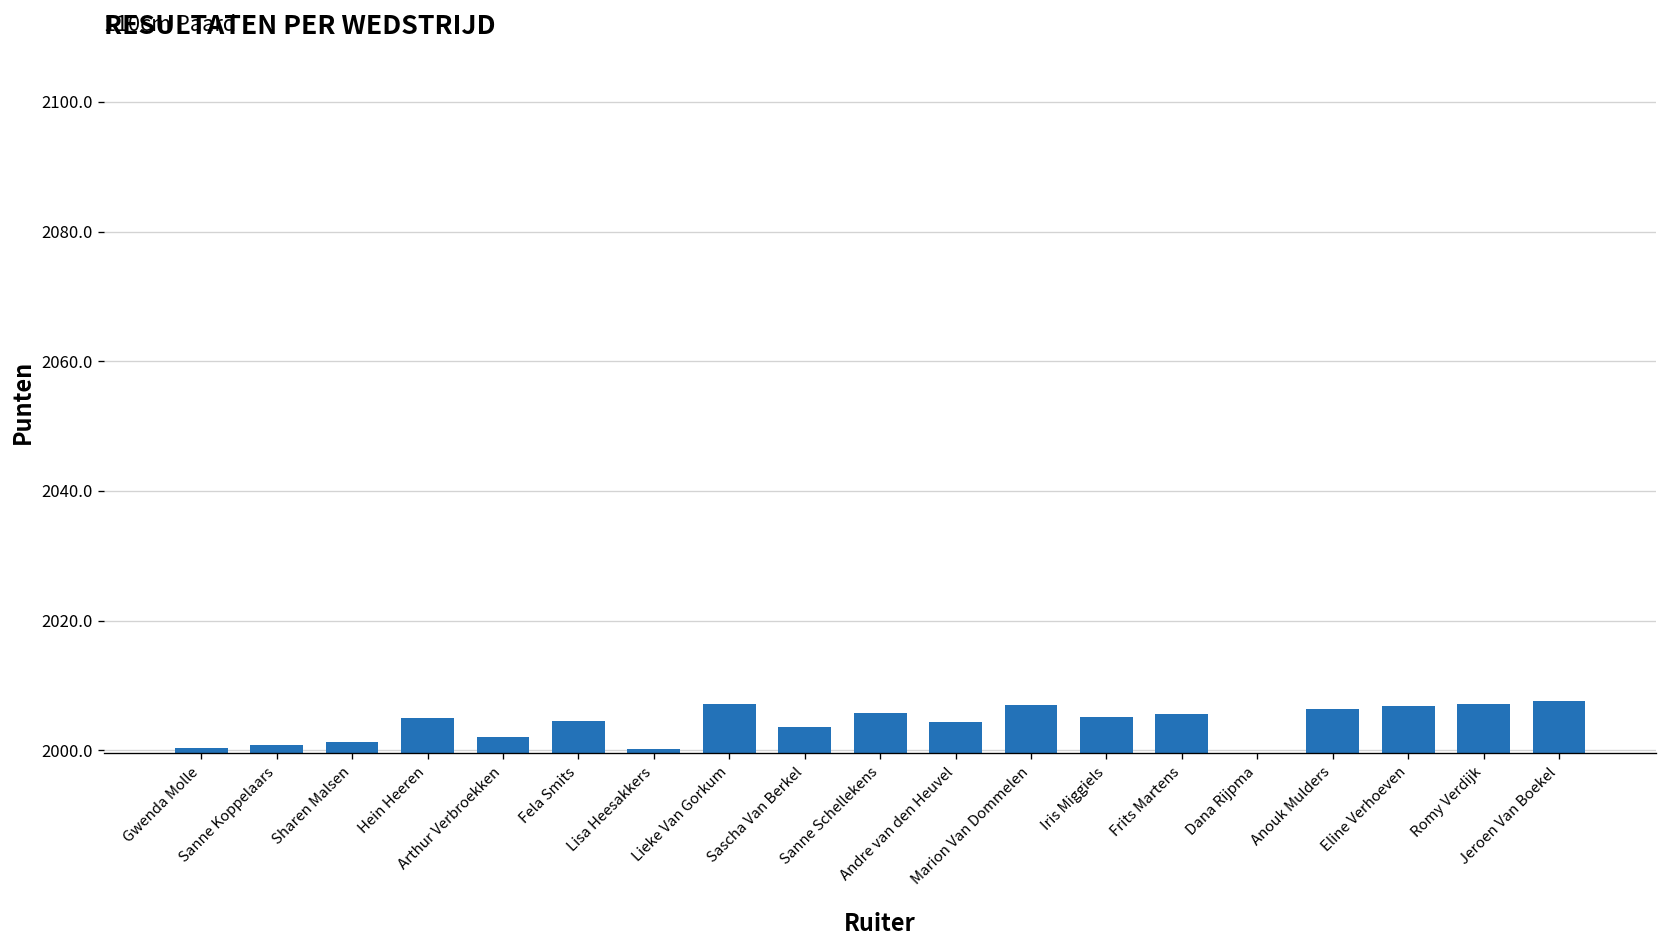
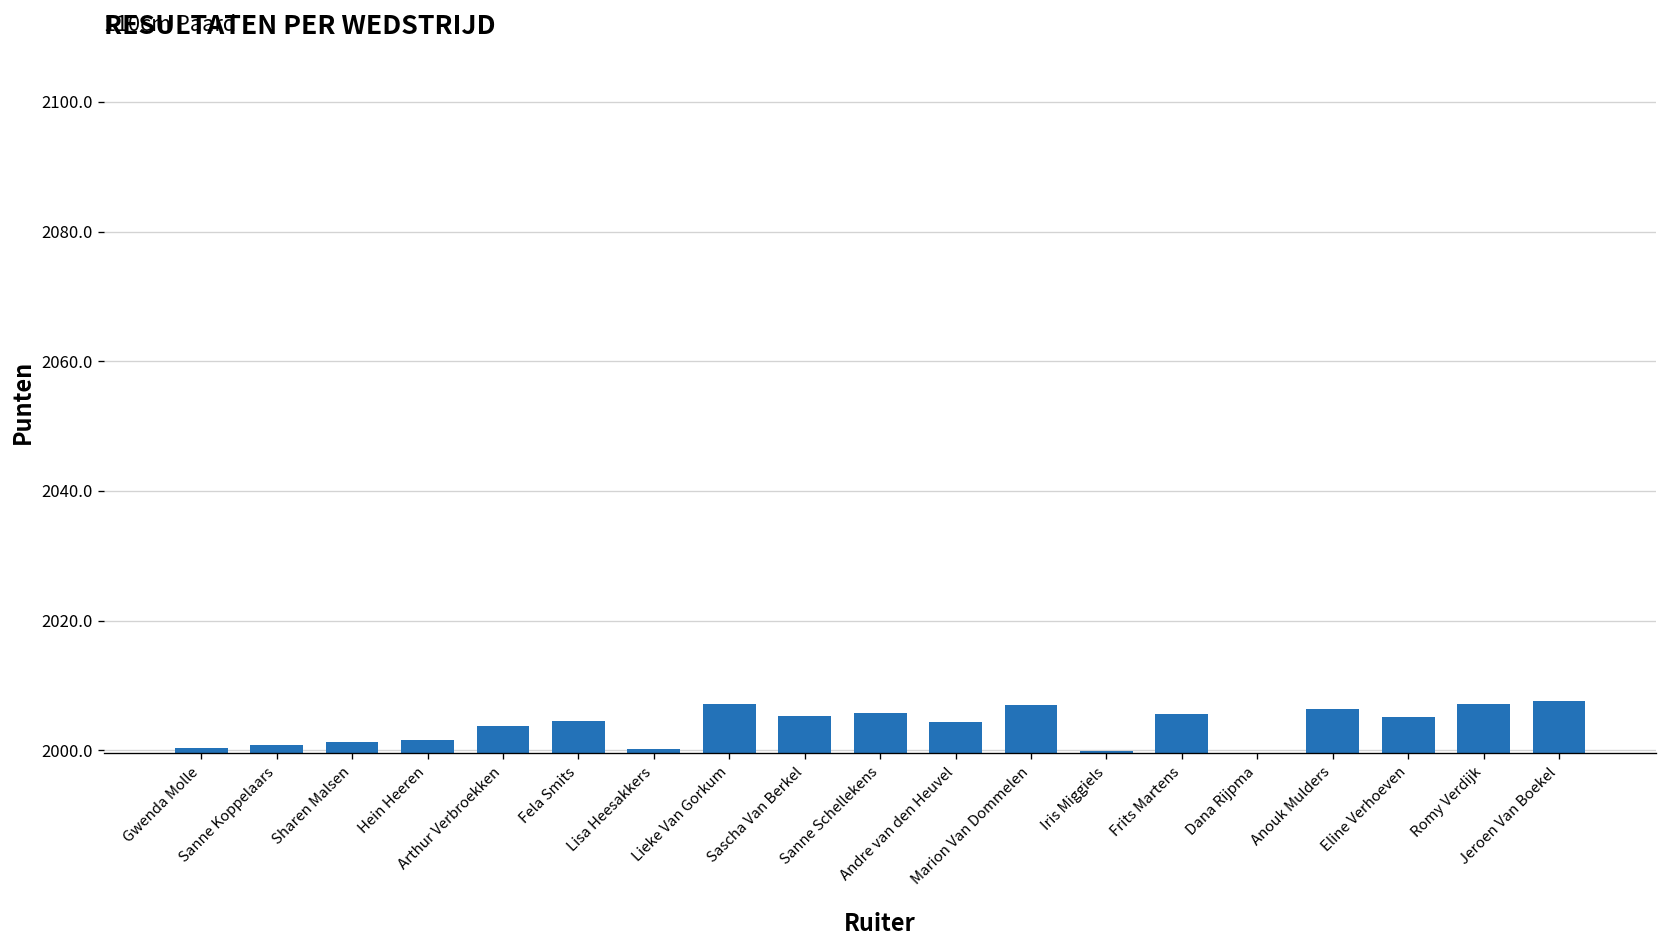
  {
    "Gwenda Molle": 2000,
    "Sanne Koppelaars": 2001,
    "Sharen Malsen": 2001,
-   "Hein Heeren": 2005,
-   "Arthur Verbroekken": 2002,
+   "Hein Heeren": 2002,
+   "Arthur Verbroekken": 2004,
    "Fela Smits": 2005,
    "Lisa Heesakkers": 2000,
    "Lieke Van Gorkum": 2007,
-   "Sascha Van Berkel": 2004,
+   "Sascha Van Berkel": 2005,
    "Sanne Schellekens": 2006,
    "Andre van den Heuvel": 2004,
    "Marion Van Dommelen": 2007,
-   "Iris Miggiels": 2005,
+   "Iris Miggiels": 2000,
    "Frits Martens": 2006,
    "Anouk Mulders": 2006,
-   "Eline Verhoeven": 2007,
+   "Eline Verhoeven": 2005,
    "Romy Verdijk": 2007,
    "Jeroen Van Boekel": 2008
  }
